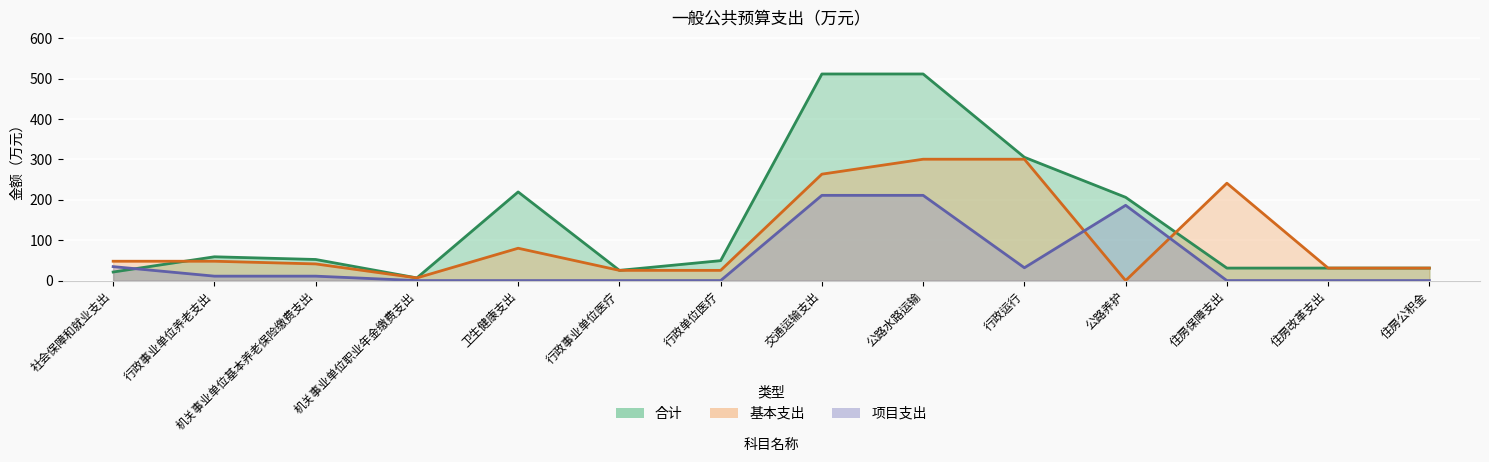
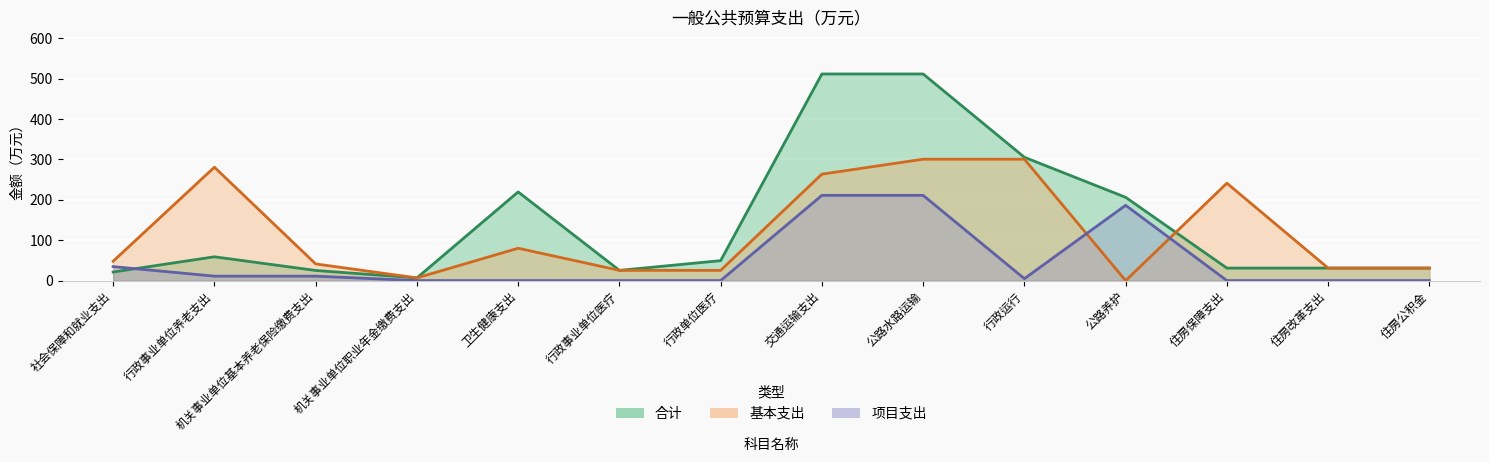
  {
    "合计": {
      "社会保障和就业支出": 20,
      "行政事业单位养老支出": 60,
-     "机关事业单位基本养老保险缴费支出": 50,
+     "机关事业单位基本养老保险缴费支出": 30,
      "卫生健康支出": 220,
      "行政单位医疗": 50,
      "交通运输支出": 510,
      "公路水路运输": 510,
      "公路养护": 210,
      "住房保障支出": 30
    },
    "基本支出": {
      "社会保障和就业支出": 50,
-     "行政事业单位养老支出": 50,
+     "行政事业单位养老支出": 280,
      "机关事业单位基本养老保险缴费支出": 40,
      "卫生健康支出": 80,
      "行政单位医疗": 30,
      "交通运输支出": 260,
      "公路水路运输": 300,
      "公路养护": 0,
      "住房保障支出": 240
    },
    "项目支出": {
      "社会保障和就业支出": 30,
      "行政事业单位养老支出": 10,
      "机关事业单位基本养老保险缴费支出": 10,
      "机关事业单位职业年金缴费支出": 0,
      "卫生健康支出": 0,
      "行政事业单位医疗": 0,
      "行政单位医疗": 0,
      "交通运输支出": 210,
      "公路水路运输": 210,
-     "行政运行": 30,
+     "行政运行": 0,
      "公路养护": 190,
      "住房保障支出": 0,
      "住房改革支出": 0,
      "住房公积金": 0
    }
  }
